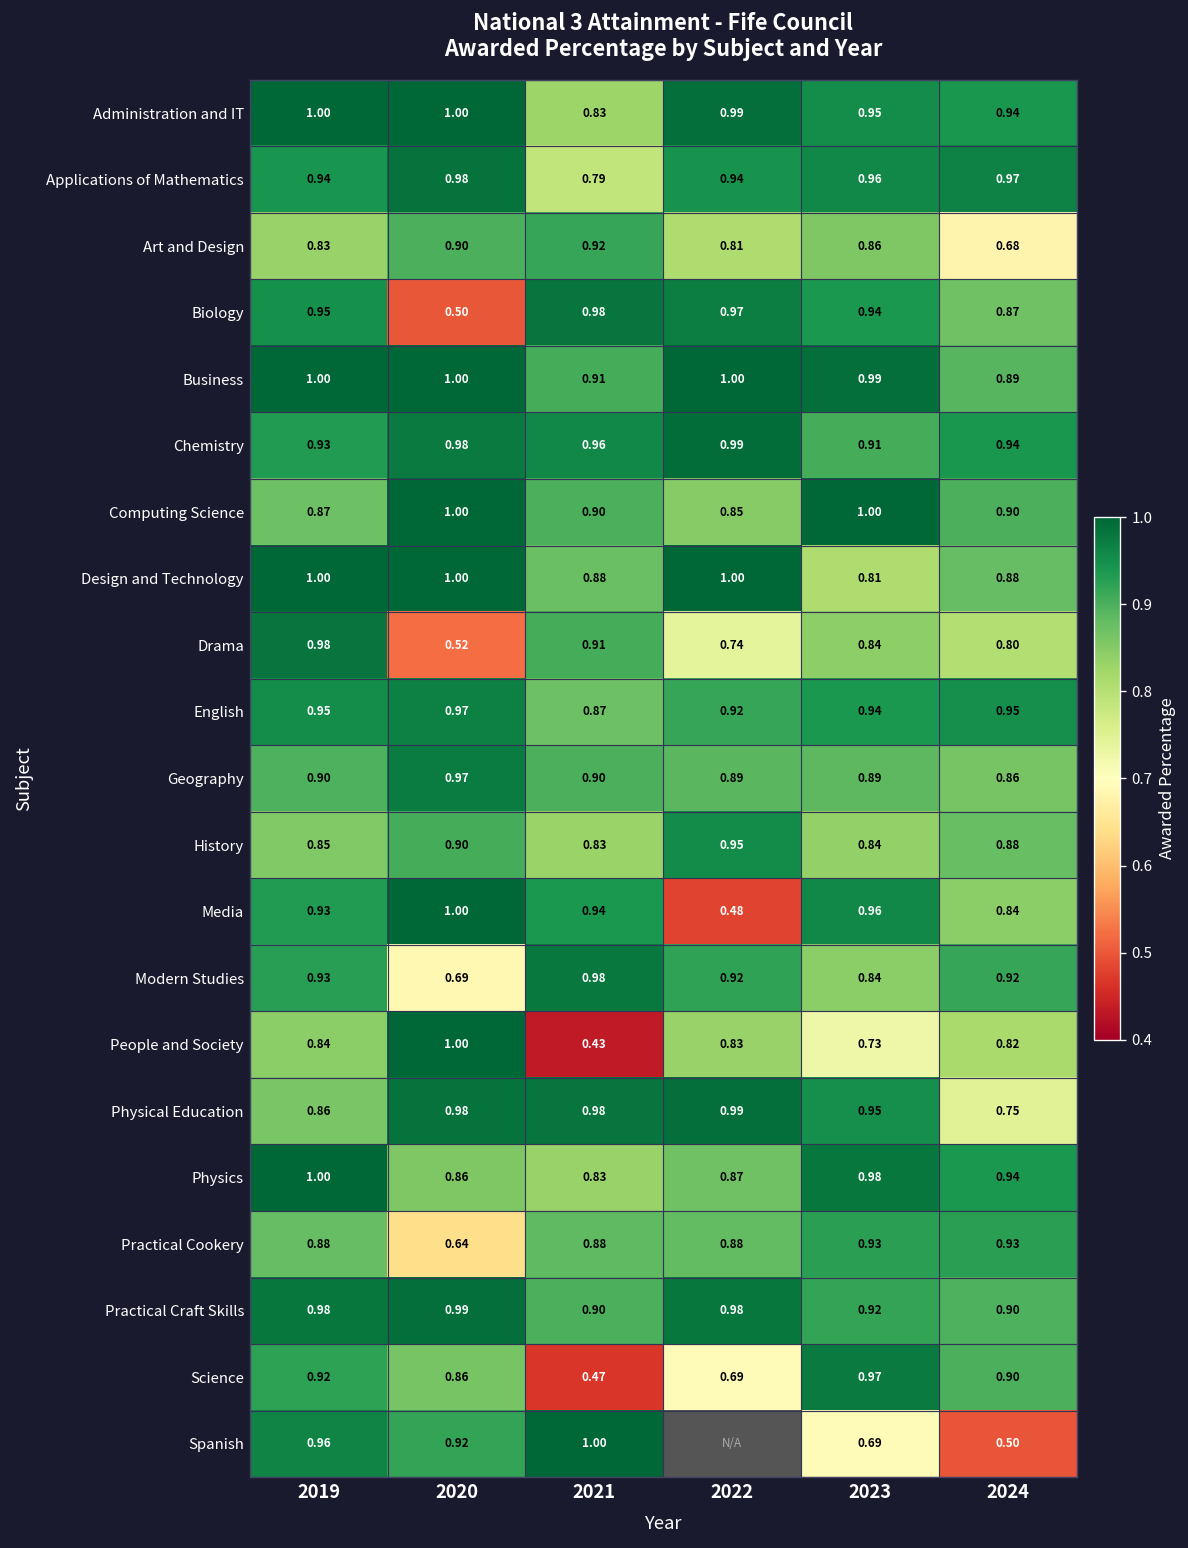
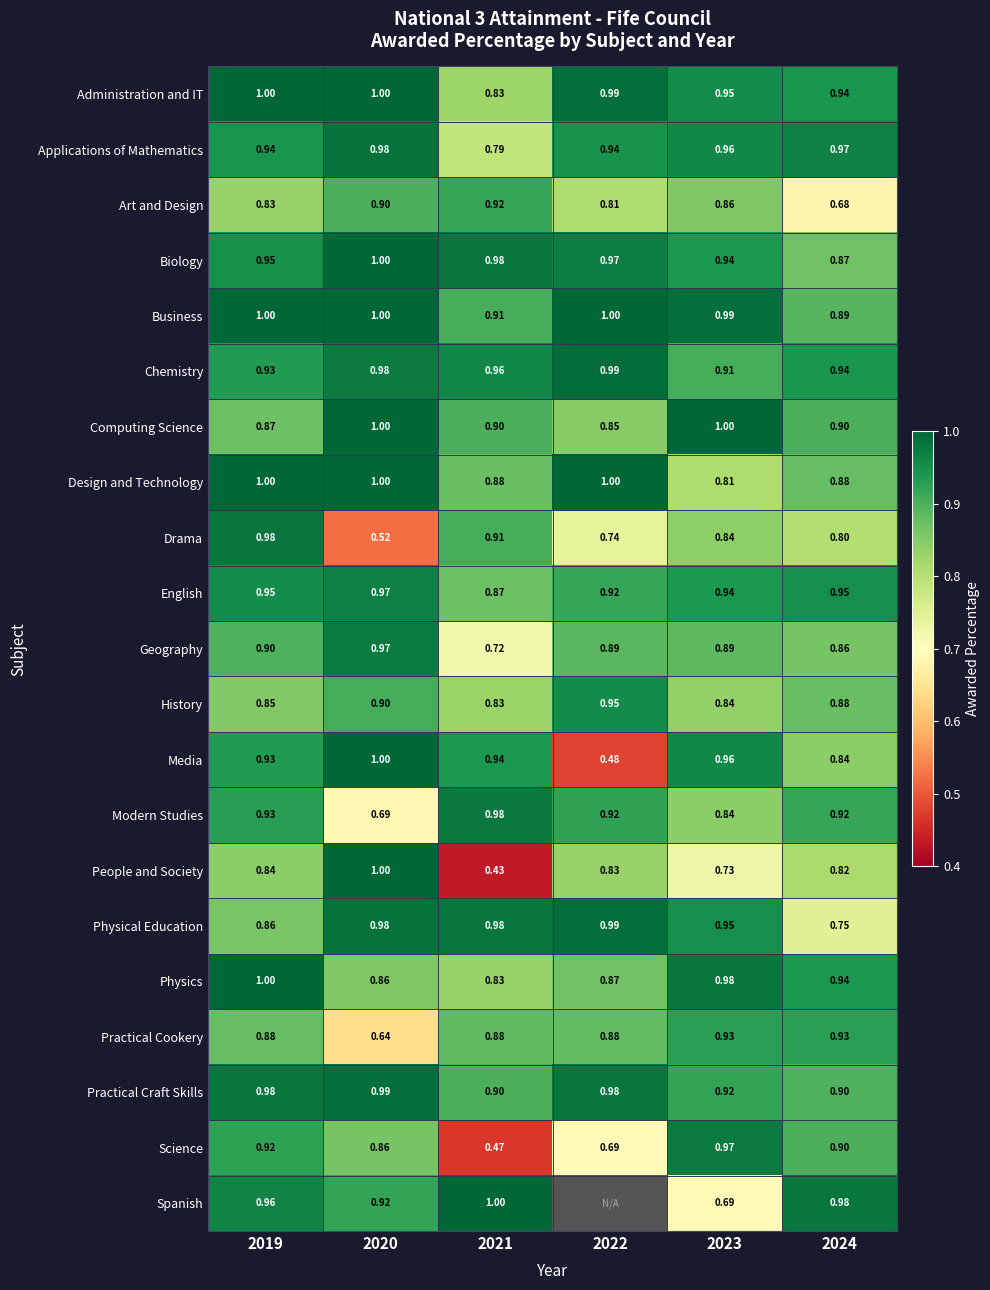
  {
    "Administration and IT": {
      "2019": 1.00,
      "2020": 1.00,
      "2021": 0.83,
      "2022": 0.99,
      "2023": 0.95,
      "2024": 0.94
    },
    "Applications of Mathematics": {
      "2019": 0.94,
      "2020": 0.98,
      "2021": 0.79,
      "2022": 0.94,
      "2023": 0.96,
      "2024": 0.97
    },
    "Art and Design": {
      "2019": 0.83,
      "2020": 0.90,
      "2021": 0.92,
      "2022": 0.81,
      "2023": 0.86,
      "2024": 0.68
    },
    "Biology": {
      "2019": 0.95,
-     "2020": 0.50,
+     "2020": 1.00,
      "2021": 0.98,
      "2022": 0.97,
      "2023": 0.94,
      "2024": 0.87
    },
    "Business": {
      "2019": 1.00,
      "2020": 1.00,
      "2021": 0.91,
      "2022": 1.00,
      "2023": 0.99,
      "2024": 0.89
    },
    "Chemistry": {
      "2019": 0.93,
      "2020": 0.98,
      "2021": 0.96,
      "2022": 0.99,
      "2023": 0.91,
      "2024": 0.94
    },
    "Computing Science": {
      "2019": 0.87,
      "2020": 1.00,
      "2021": 0.90,
      "2022": 0.85,
      "2023": 1.00,
      "2024": 0.90
    },
    "Design and Technology": {
      "2019": 1.00,
      "2020": 1.00,
      "2021": 0.88,
      "2022": 1.00,
      "2023": 0.81,
      "2024": 0.88
    },
    "Drama": {
      "2019": 0.98,
      "2020": 0.52,
      "2021": 0.91,
      "2022": 0.74,
      "2023": 0.84,
      "2024": 0.80
    },
    "English": {
      "2019": 0.95,
      "2020": 0.97,
      "2021": 0.87,
      "2022": 0.92,
      "2023": 0.94,
      "2024": 0.95
    },
    "Geography": {
      "2019": 0.90,
      "2020": 0.97,
-     "2021": 0.90,
+     "2021": 0.72,
      "2022": 0.89,
      "2023": 0.89,
      "2024": 0.86
    },
    "History": {
      "2019": 0.85,
      "2020": 0.90,
      "2021": 0.83,
      "2022": 0.95,
      "2023": 0.84,
      "2024": 0.88
    },
    "Media": {
      "2019": 0.93,
      "2020": 1.00,
      "2021": 0.94,
      "2022": 0.48,
      "2023": 0.96,
      "2024": 0.84
    },
    "Modern Studies": {
      "2019": 0.93,
      "2020": 0.69,
      "2021": 0.98,
      "2022": 0.92,
      "2023": 0.84,
      "2024": 0.92
    },
    "People and Society": {
      "2019": 0.84,
      "2020": 1.00,
      "2021": 0.43,
      "2022": 0.83,
      "2023": 0.73,
      "2024": 0.82
    },
    "Physical Education": {
      "2019": 0.86,
      "2020": 0.98,
      "2021": 0.98,
      "2022": 0.99,
      "2023": 0.95,
      "2024": 0.75
    },
    "Physics": {
      "2019": 1.00,
      "2020": 0.86,
      "2021": 0.83,
      "2022": 0.87,
      "2023": 0.98,
      "2024": 0.94
    },
    "Practical Cookery": {
      "2019": 0.88,
      "2020": 0.64,
      "2021": 0.88,
      "2022": 0.88,
      "2023": 0.93,
      "2024": 0.93
    },
    "Practical Craft Skills": {
      "2019": 0.98,
      "2020": 0.99,
      "2021": 0.90,
      "2022": 0.98,
      "2023": 0.92,
      "2024": 0.90
    },
    "Science": {
      "2019": 0.92,
      "2020": 0.86,
      "2021": 0.47,
      "2022": 0.69,
      "2023": 0.97,
      "2024": 0.90
    },
    "Spanish": {
      "2019": 0.96,
      "2020": 0.92,
      "2021": 1.00,
      "2023": 0.69,
-     "2024": 0.50
+     "2024": 0.98
    }
  }
